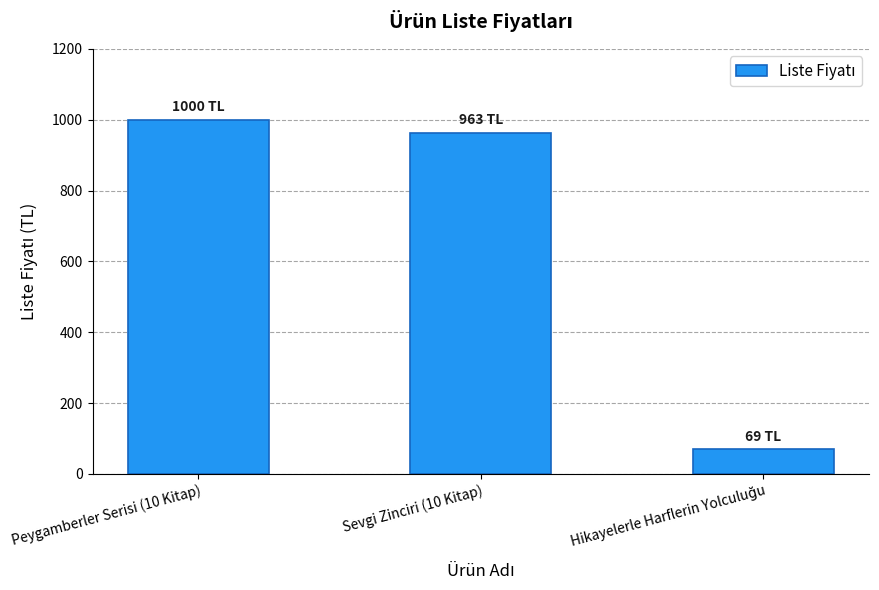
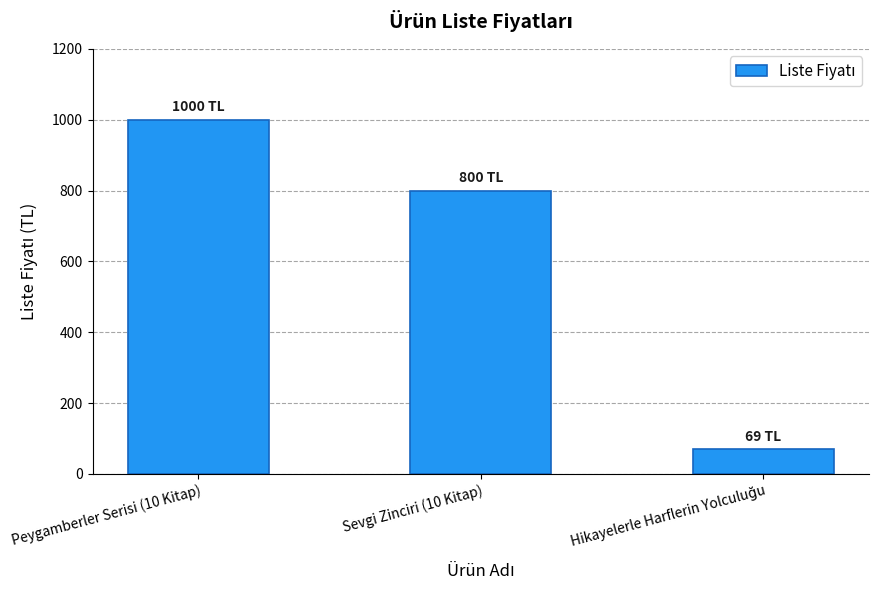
  {
    "Peygamberler Serisi (10 Kitap)": 1000,
-   "Sevgi Zinciri (10 Kitap)": 963,
+   "Sevgi Zinciri (10 Kitap)": 800,
    "Hikayelerle Harflerin Yolculuğu": 69
  }
